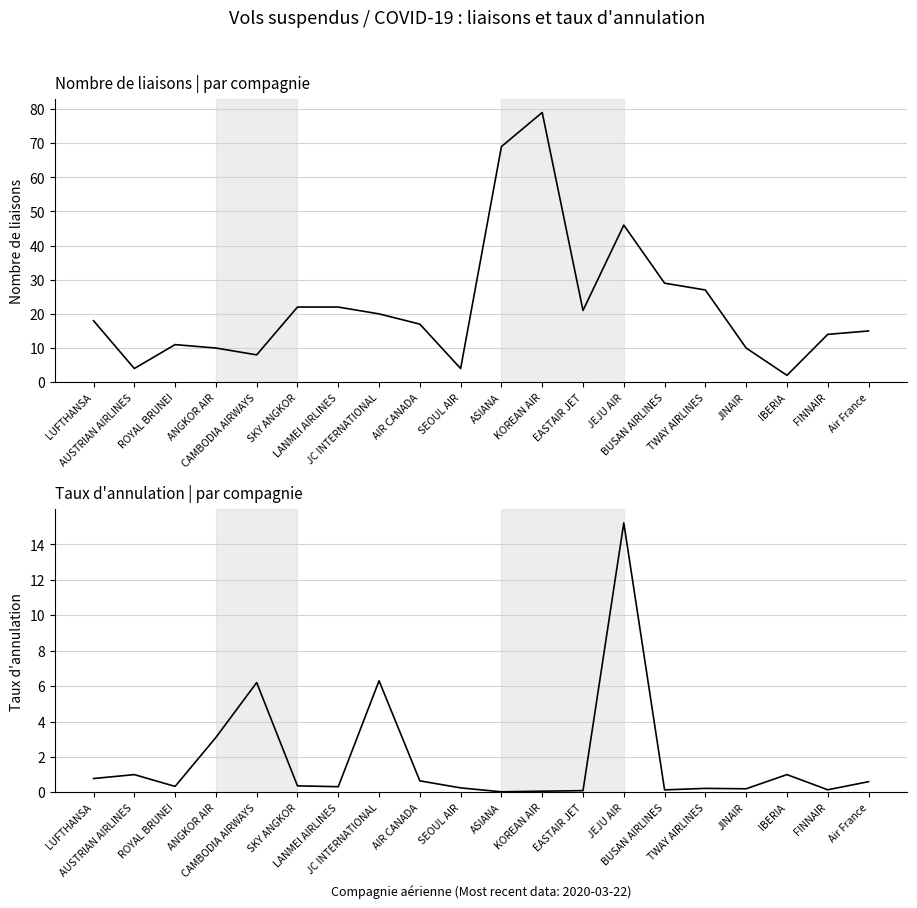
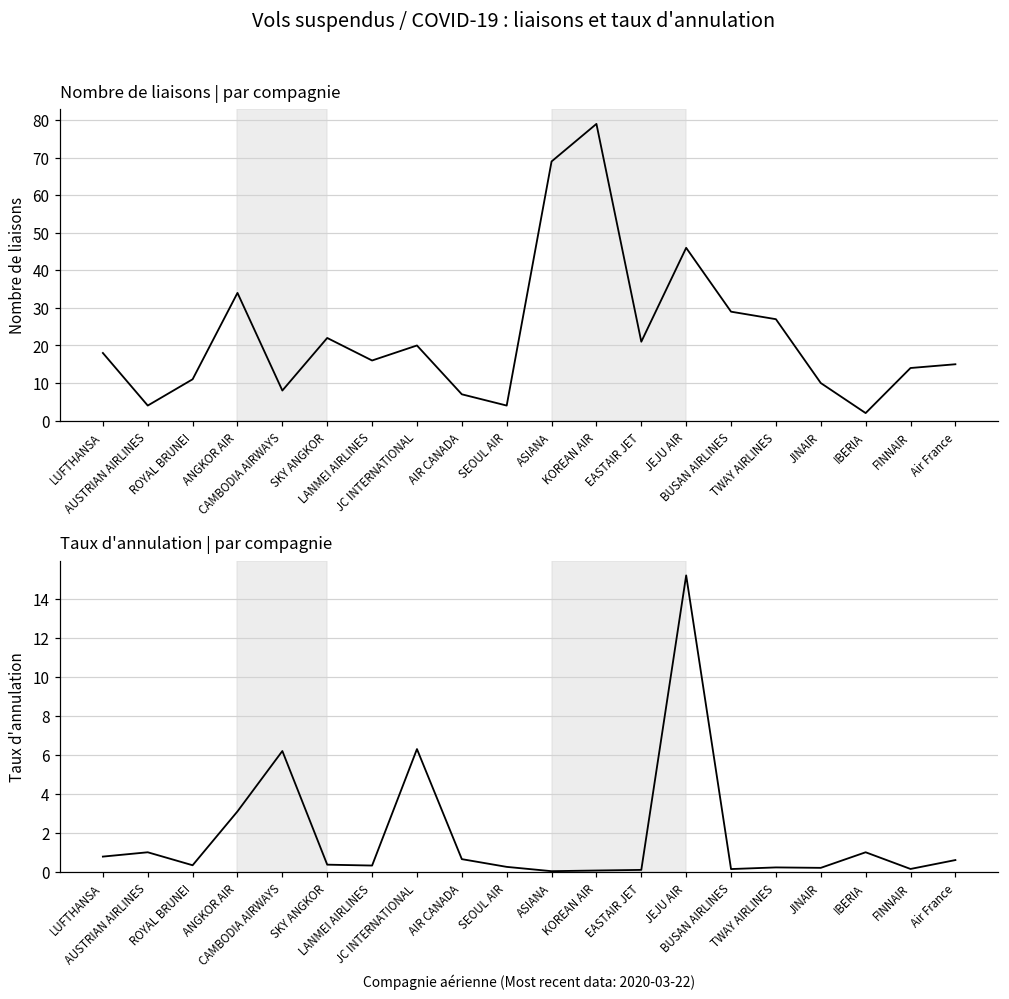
  {
    "Nombre de liaisons | par compagnie": {
      "LUFTHANSA": 18,
      "AUSTRIAN AIRLINES": 4,
      "ROYAL BRUNEI": 11,
-     "ANGKOR AIR": 10,
+     "ANGKOR AIR": 34,
      "CAMBODIA AIRWAYS": 8,
      "SKY ANGKOR": 22,
-     "LANMEI AIRLINES": 22,
+     "LANMEI AIRLINES": 16,
      "JC INTERNATIONAL": 20,
-     "AIR CANADA": 17,
+     "AIR CANADA": 7,
      "SEOUL AIR": 4,
      "ASIANA": 69,
      "KOREAN AIR": 79,
      "EASTAIR JET": 21,
      "JEJU AIR": 46,
      "BUSAN AIRLINES": 29,
      "TWAY AIRLINES": 27,
      "JINAIR": 10,
      "IBERIA": 2,
      "FINNAIR": 14,
      "Air France": 15
    },
    "Taux d'annulation | par compagnie": {
      "LUFTHANSA": 0.8,
      "AUSTRIAN AIRLINES": 1.0,
      "ROYAL BRUNEI": 0.3,
      "ANGKOR AIR": 3.1,
      "CAMBODIA AIRWAYS": 6.2,
      "SKY ANGKOR": 0.4,
      "LANMEI AIRLINES": 0.3,
      "JC INTERNATIONAL": 6.3,
      "AIR CANADA": 0.6,
      "SEOUL AIR": 0.3,
      "ASIANA": 0.0,
      "KOREAN AIR": 0.1,
      "EASTAIR JET": 0.1,
      "JEJU AIR": 15.2,
      "BUSAN AIRLINES": 0.1,
      "TWAY AIRLINES": 0.2,
      "JINAIR": 0.2,
      "IBERIA": 1.0,
      "FINNAIR": 0.1,
      "Air France": 0.6
    }
  }
